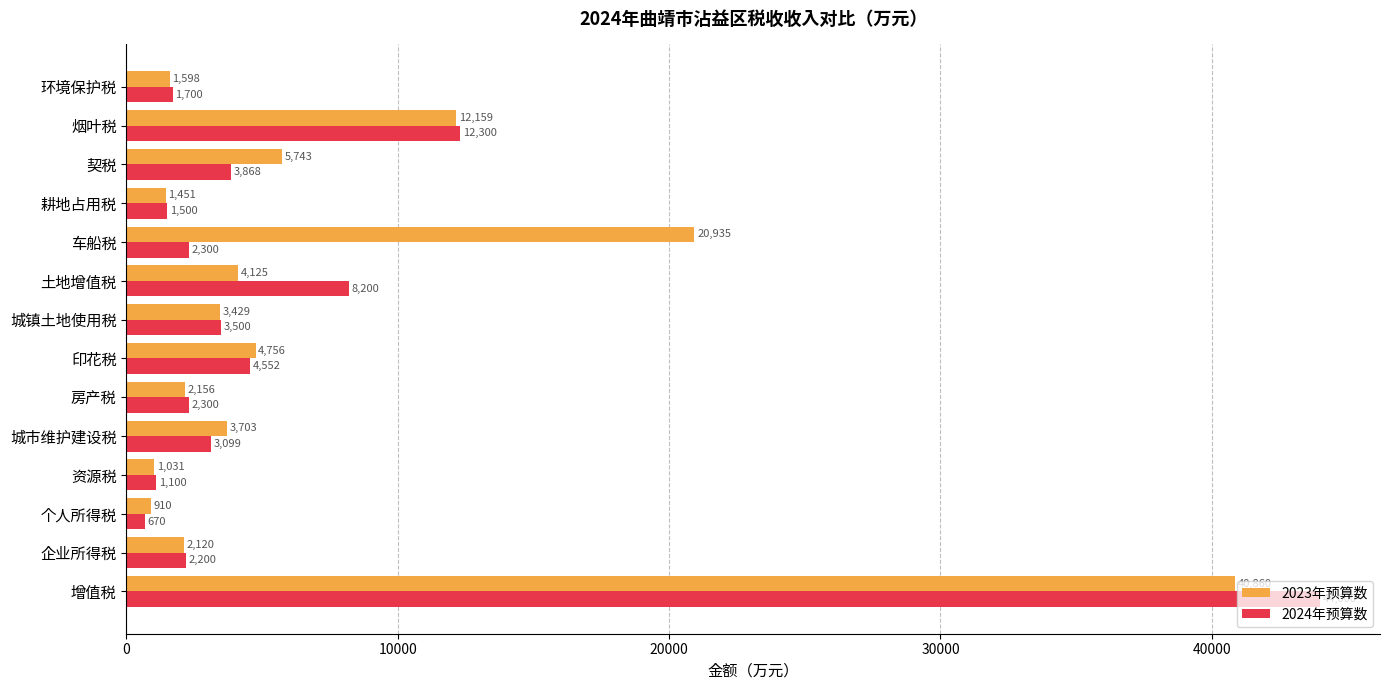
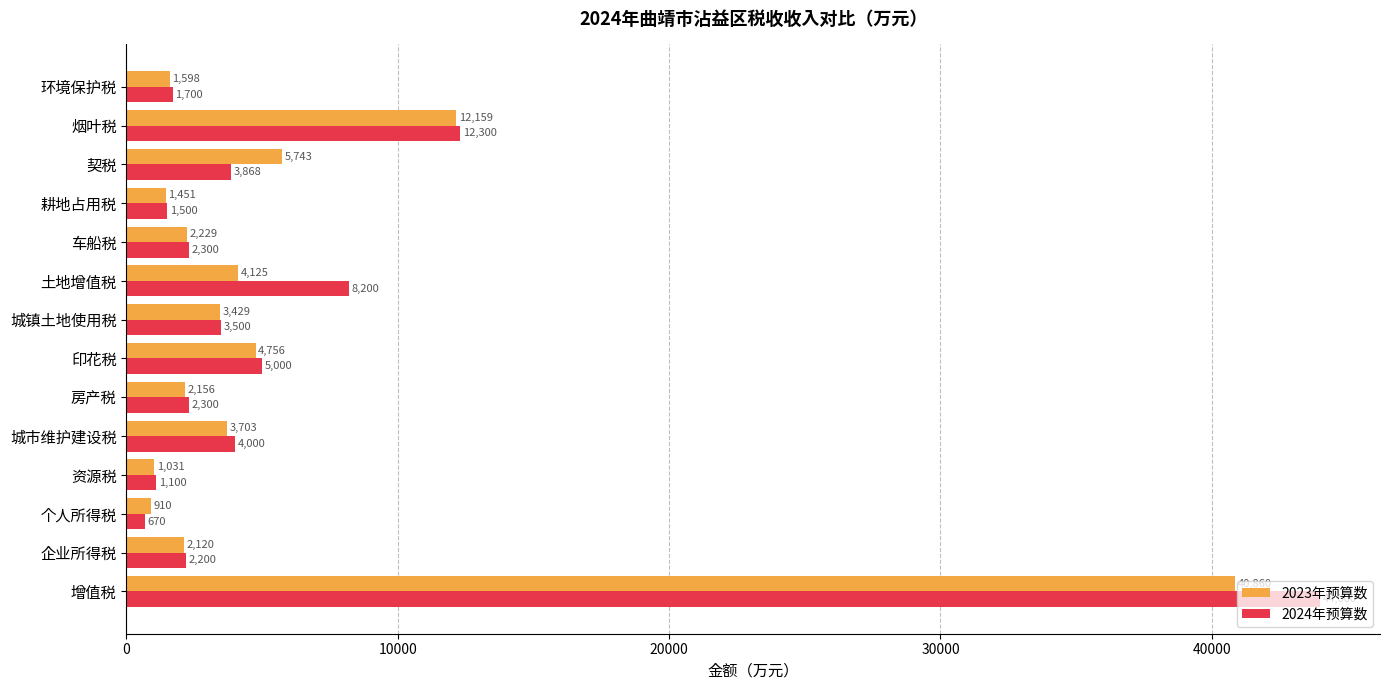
  {
    "2023年预算数": {
      "环境保护税": "1,598",
      "烟叶税": "12,159",
      "契税": "5,743",
      "耕地占用税": "1,451",
-     "车船税": "20,935",
+     "车船税": "2,229",
      "土地增值税": "4,125",
      "城镇土地使用税": "3,429",
      "印花税": "4,756",
      "房产税": "2,156",
      "城市维护建设税": "3,703",
      "资源税": "1,031",
      "个人所得税": "910",
      "企业所得税": "2,120"
    },
    "2024年预算数": {
      "环境保护税": "1,700",
      "烟叶税": "12,300",
      "契税": "3,868",
      "耕地占用税": "1,500",
      "车船税": "2,300",
      "土地增值税": "8,200",
      "城镇土地使用税": "3,500",
-     "印花税": "4,552",
+     "印花税": "5,000",
      "房产税": "2,300",
-     "城市维护建设税": "3,099",
+     "城市维护建设税": "4,000",
      "资源税": "1,100",
      "个人所得税": "670",
      "企业所得税": "2,200"
    }
  }
